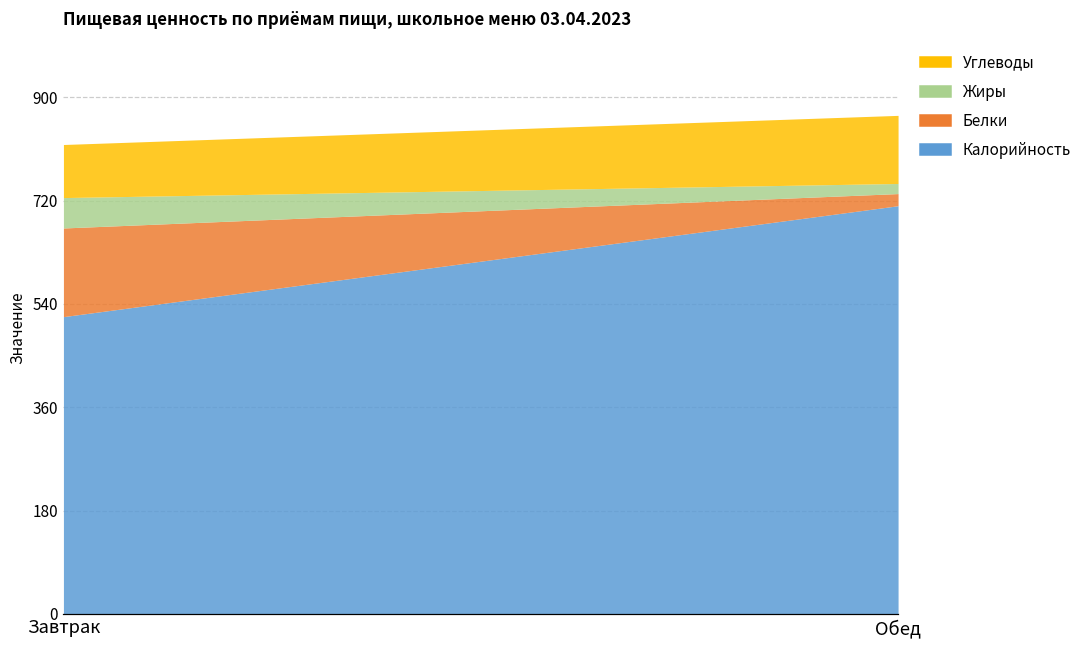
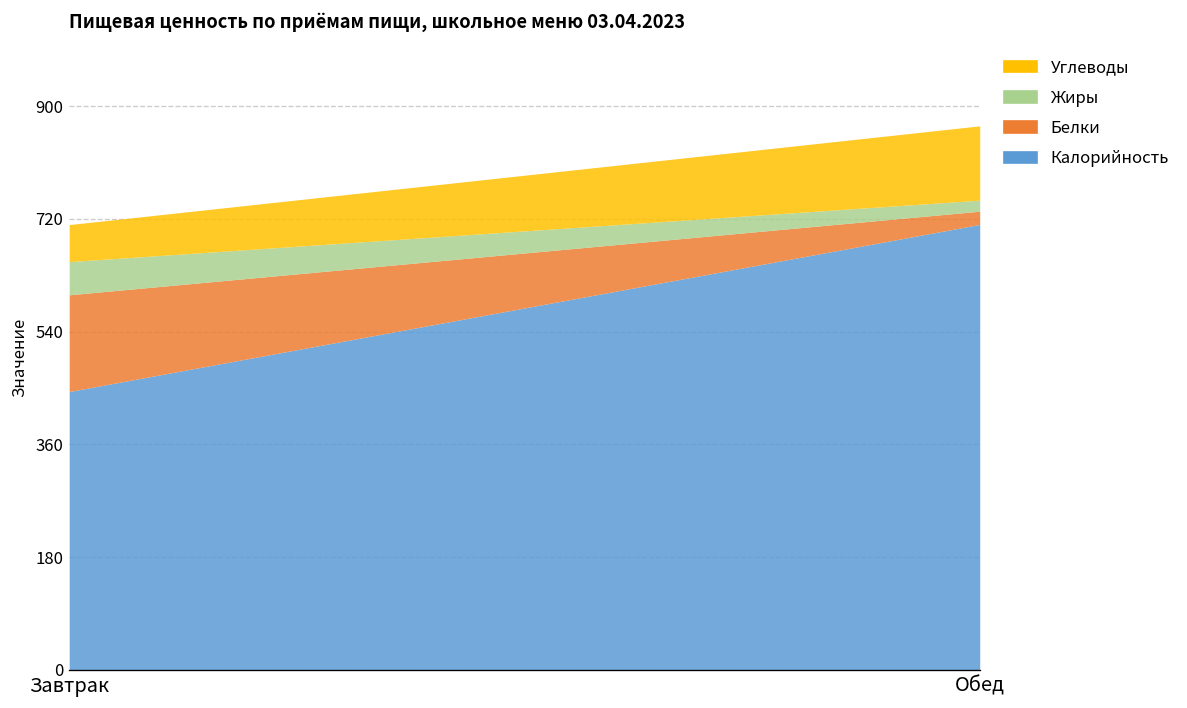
  {
    "Калорийность": {
-     "Завтрак": 520,
+     "Завтрак": 440,
      "Обед": 710
    },
    "Белки": {
      "Завтрак": 150,
      "Обед": 20
    },
    "Жиры": {
      "Завтрак": 50,
      "Обед": 20
    },
    "Углеводы": {
-     "Завтрак": 90,
+     "Завтрак": 60,
      "Обед": 120
    }
  }
